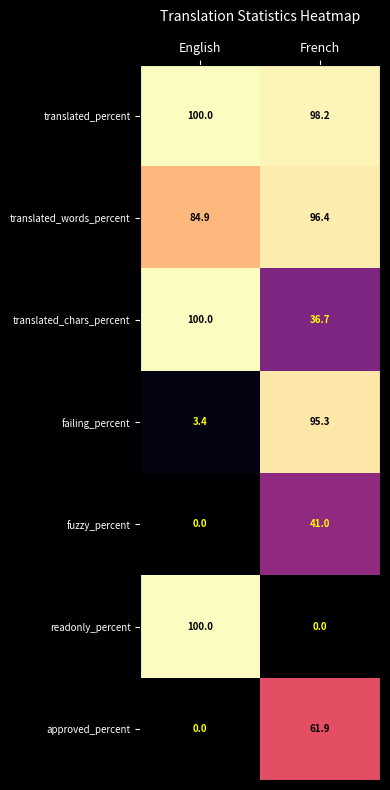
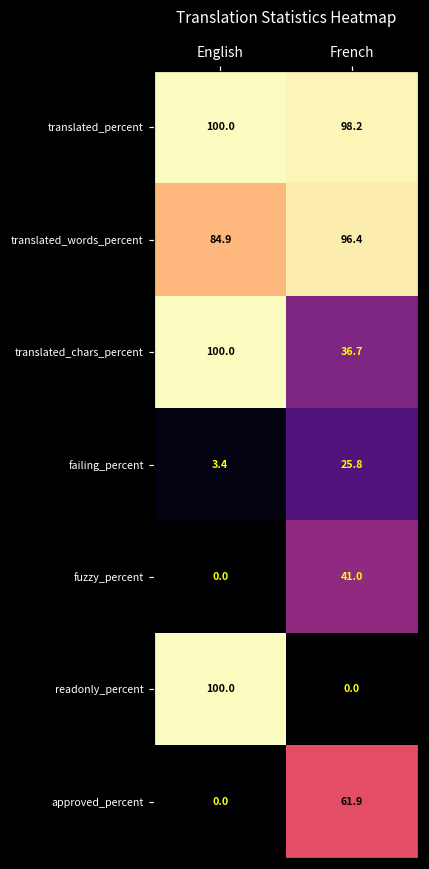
  {
    "translated_percent": {
      "English": 100.0,
      "French": 98.2
    },
    "translated_words_percent": {
      "English": 84.9,
      "French": 96.4
    },
    "translated_chars_percent": {
      "English": 100.0,
      "French": 36.7
    },
    "failing_percent": {
      "English": 3.4,
-     "French": 95.3
+     "French": 25.8
    },
    "fuzzy_percent": {
      "English": 0.0,
      "French": 41.0
    },
    "readonly_percent": {
      "English": 100.0,
      "French": 0.0
    },
    "approved_percent": {
      "English": 0.0,
      "French": 61.9
    }
  }
